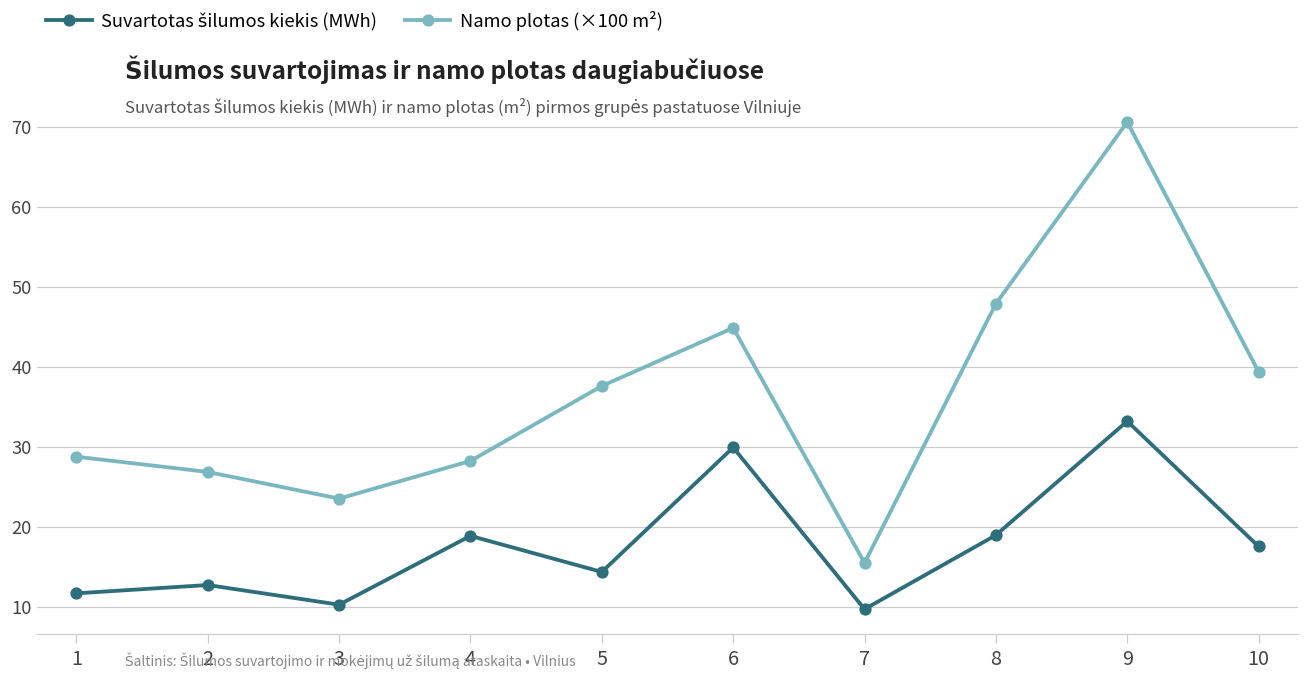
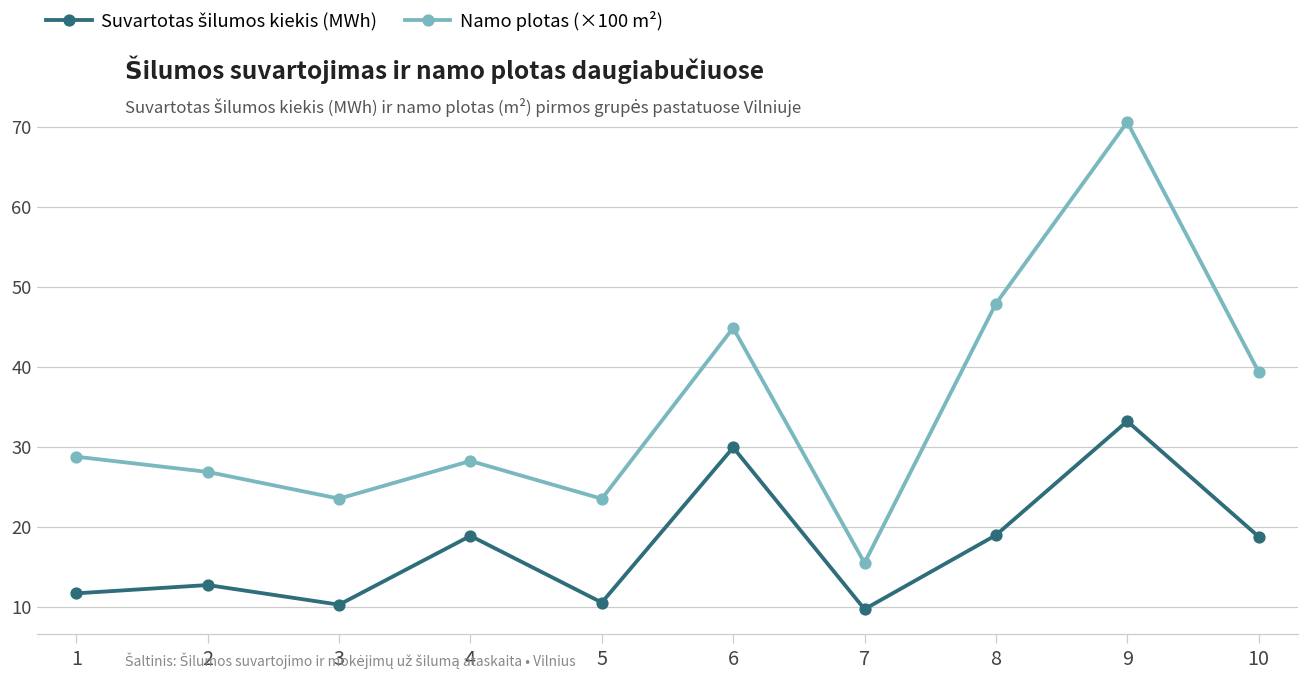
  {
    "Suvartotas šilumos kiekis (MWh)": {
      "1": 12,
      "2": 13,
      "3": 10,
      "4": 19,
-     "5": 14,
+     "5": 11,
      "6": 30,
      "7": 10,
      "8": 19,
      "9": 33,
-     "10": 18
+     "10": 19
    },
    "Namo plotas (×100 m²)": {
      "1": 29,
      "2": 27,
      "3": 24,
      "4": 28,
-     "5": 38,
+     "5": 24,
      "6": 45,
      "7": 16,
      "8": 48,
      "9": 71,
      "10": 39
    }
  }
